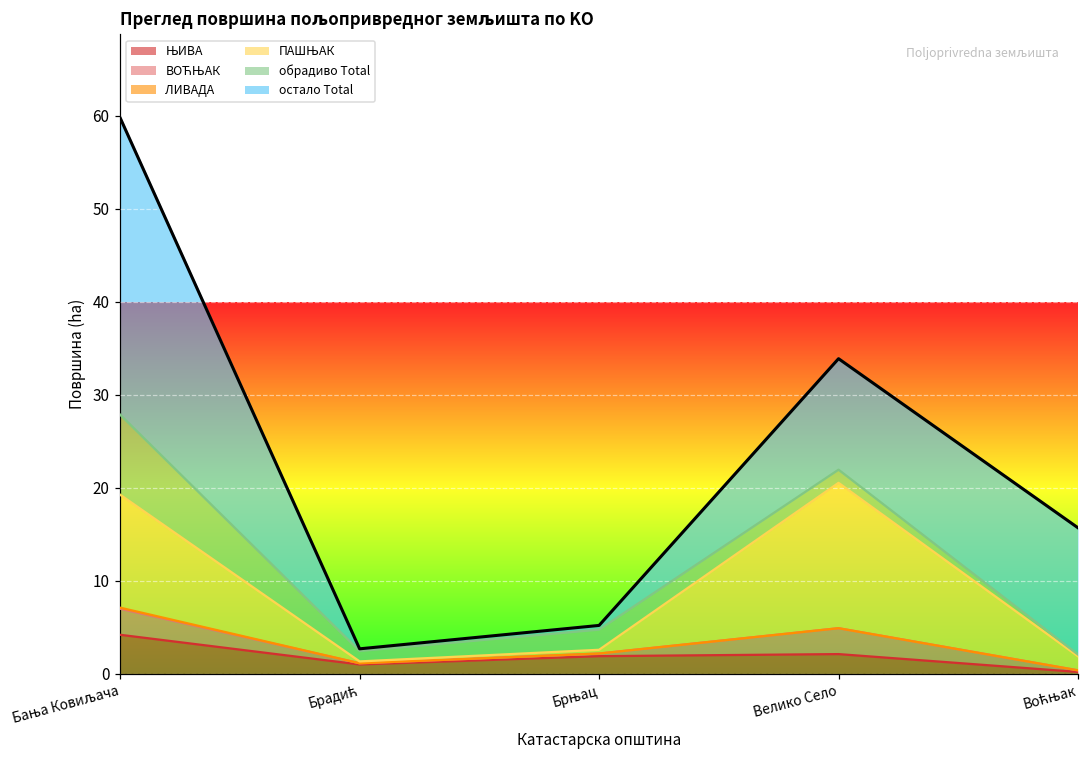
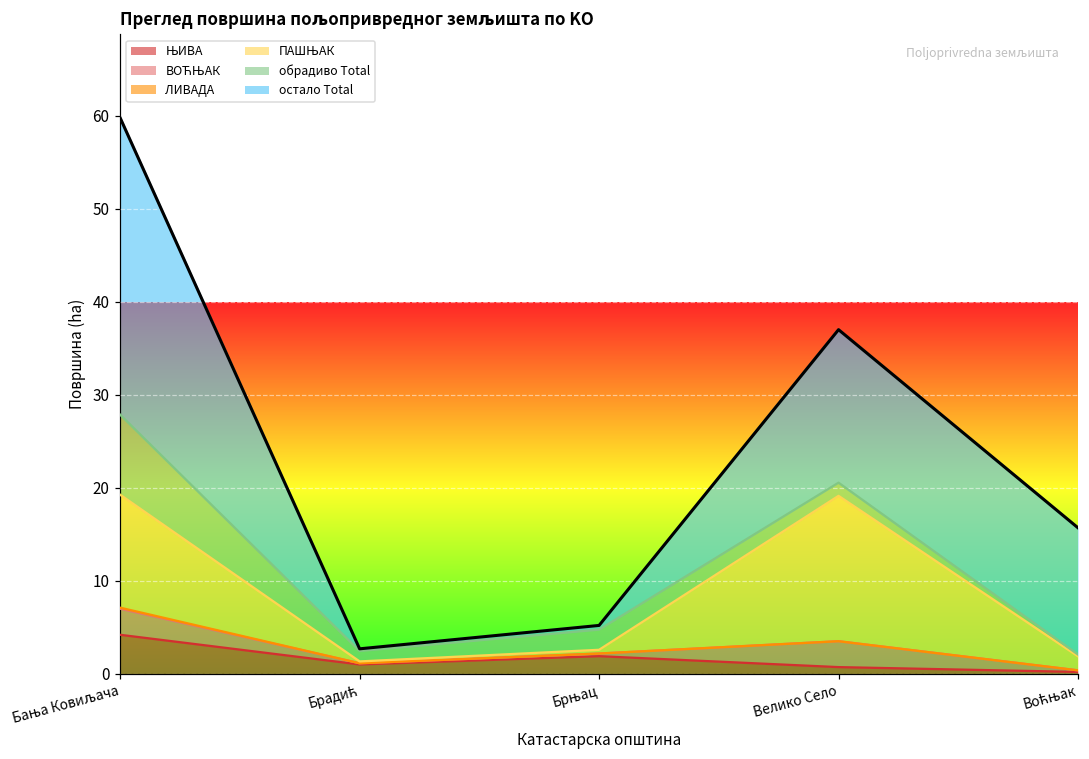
  {
    "ЊИВА": {
      "Бања Ковиљача": 4,
-     "Велико Село": 2
+     "Велико Село": 1
    },
    "ПАШЊАК": {
      "Бања Ковиљача": 12,
      "Брњац": 0,
      "Велико Село": 16
    },
    "обрадиво Total": {
      "Бања Ковиљача": 9,
      "Брњац": 2,
      "Велико Село": 1
    },
    "остало Total": {
      "Бања Ковиљача": 32,
      "Брњац": 0,
-     "Велико Село": 12,
+     "Велико Село": 16,
      "Воћњак": 14
    }
  }
